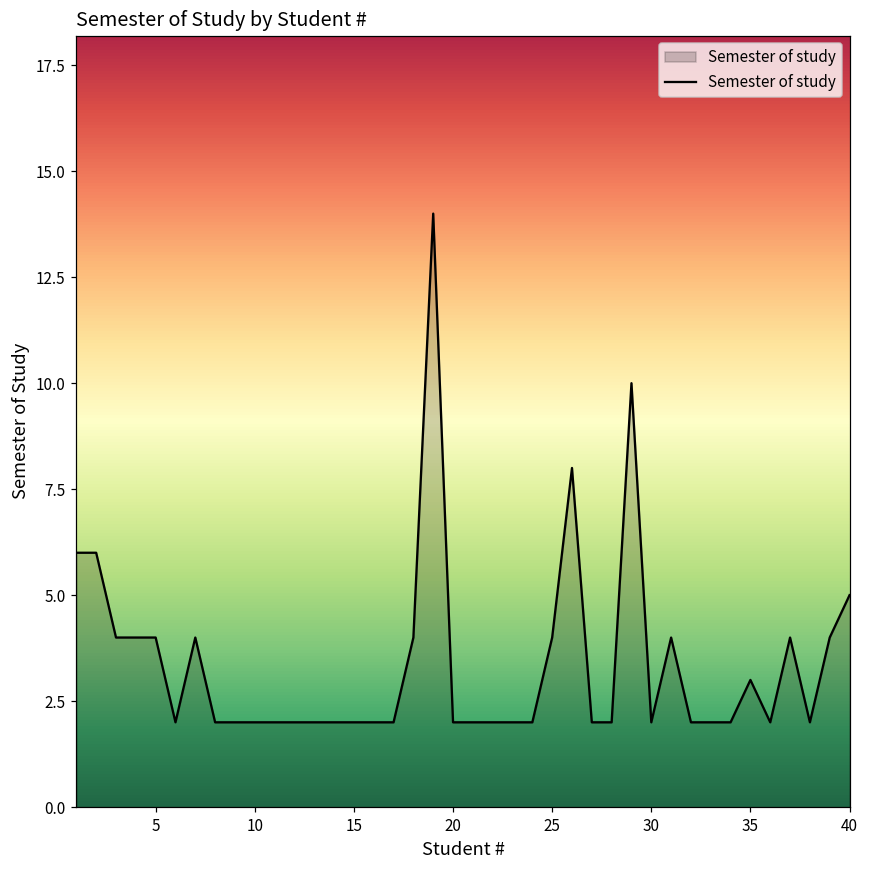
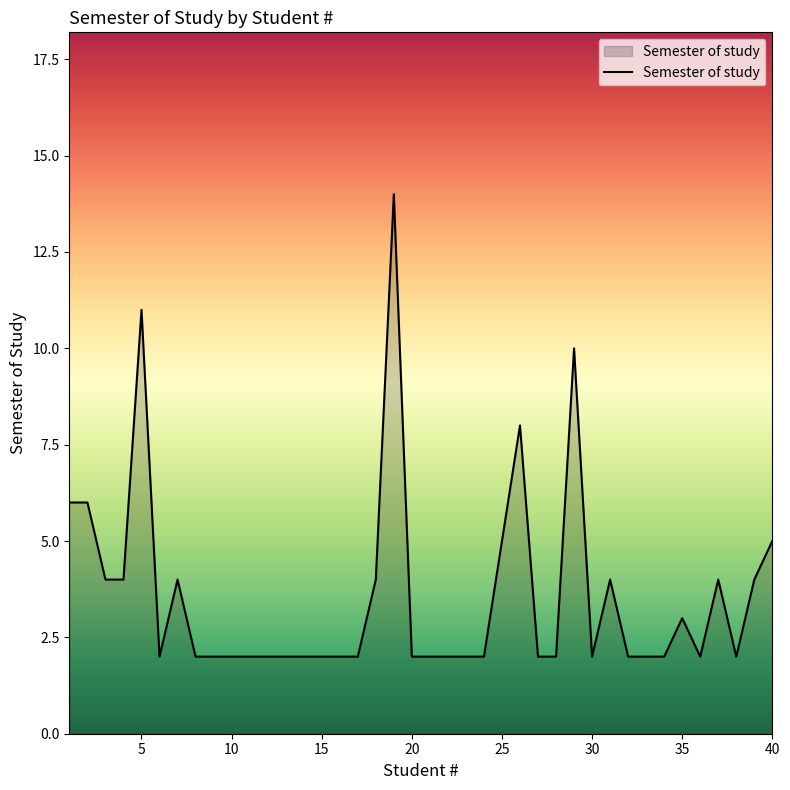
  {
-   "5": 4,
+   "5": 11,
    "10": 2,
    "15": 2,
    "20": 2,
-   "25": 4,
+   "25": 5,
    "30": 2,
    "35": 3,
    "40": 5
  }
